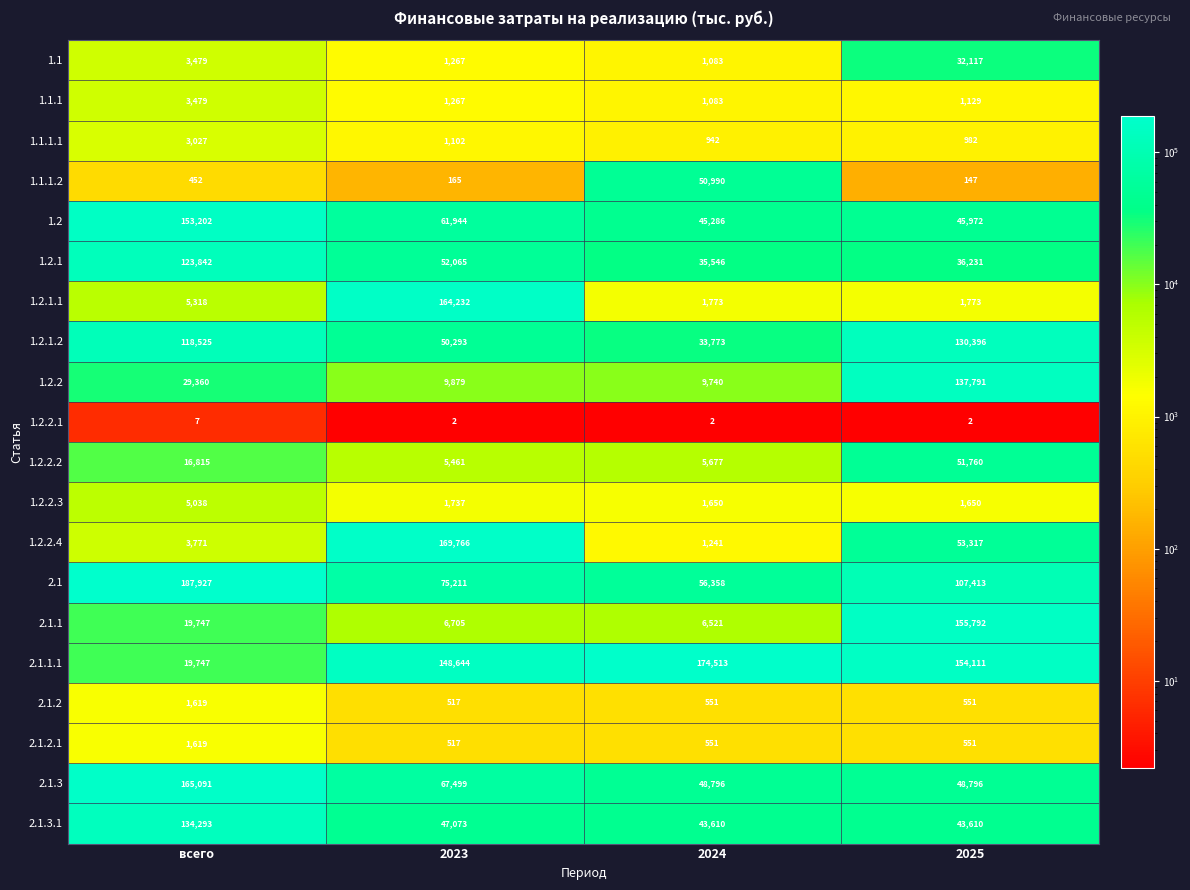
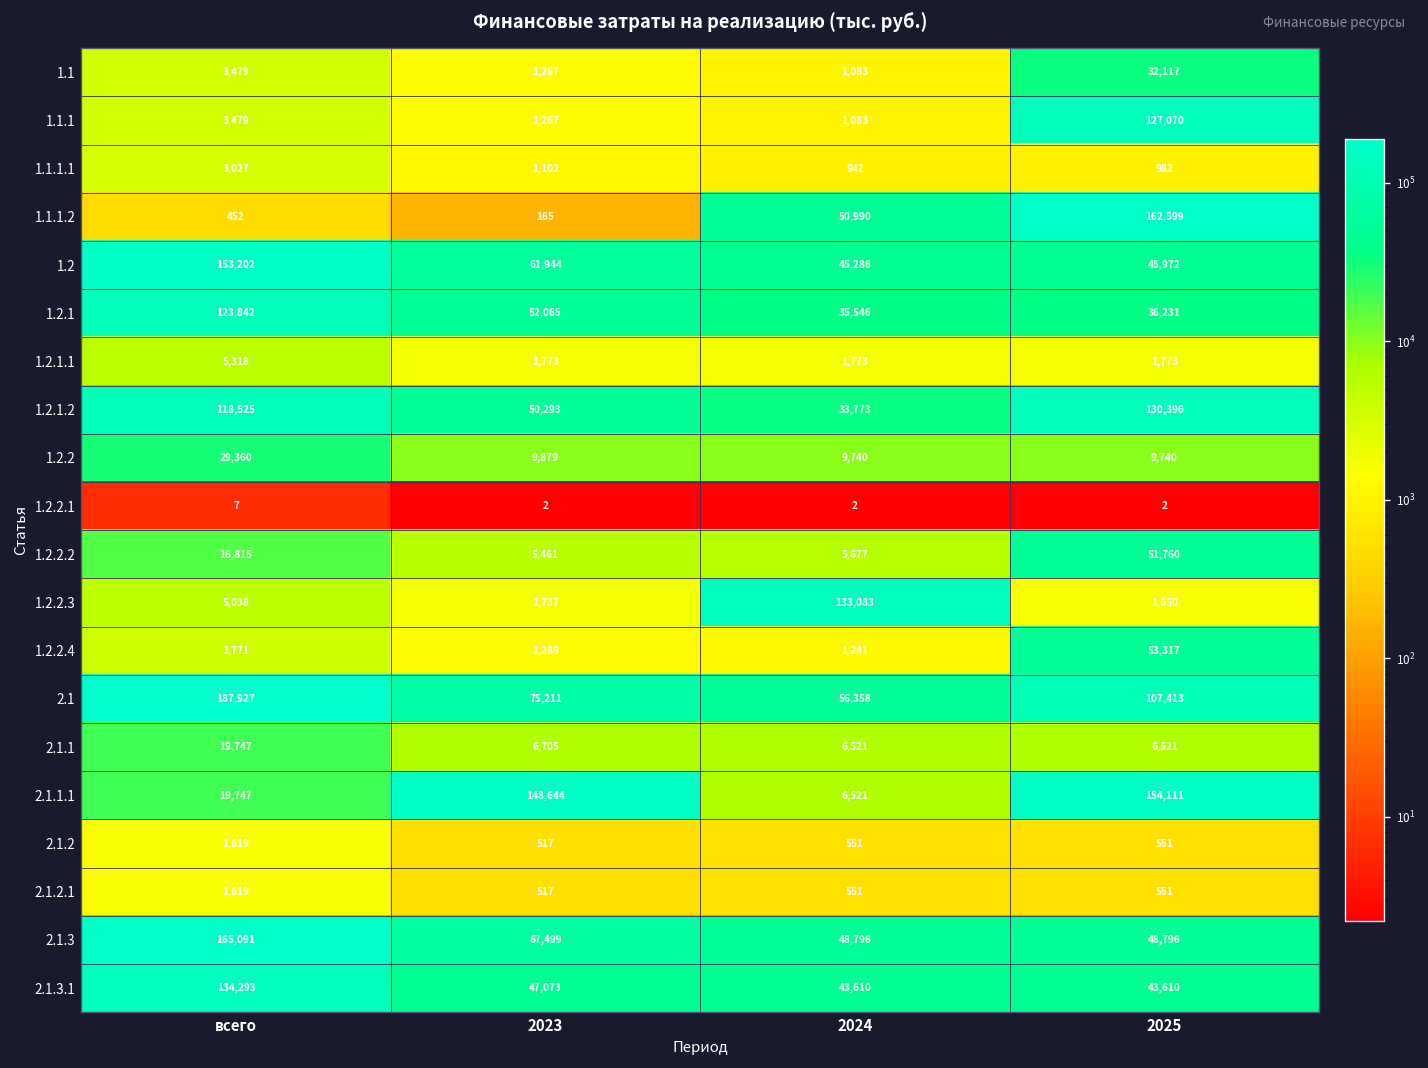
  {
    "1.1": {
      "всего": "3,479",
      "2023": "1,267",
      "2024": "1,083",
      "2025": "32,117"
    },
    "1.1.1": {
      "всего": "3,479",
      "2023": "1,267",
      "2024": "1,083",
-     "2025": "1,129"
+     "2025": "127,070"
    },
    "1.1.1.1": {
      "всего": "3,027",
      "2023": "1,102",
      "2024": "942",
      "2025": "982"
    },
    "1.1.1.2": {
      "всего": "452",
      "2023": "165",
      "2024": "50,990",
-     "2025": "147"
+     "2025": "162,599"
    },
    "1.2": {
      "всего": "153,202",
      "2023": "61,944",
      "2024": "45,286",
      "2025": "45,972"
    },
    "1.2.1": {
      "всего": "123,842",
      "2023": "52,065",
      "2024": "35,546",
      "2025": "36,231"
    },
    "1.2.1.1": {
      "всего": "5,318",
-     "2023": "164,232",
+     "2023": "1,773",
      "2024": "1,773",
      "2025": "1,773"
    },
    "1.2.1.2": {
      "всего": "118,525",
      "2023": "50,293",
      "2024": "33,773",
      "2025": "130,396"
    },
    "1.2.2": {
      "всего": "29,360",
      "2023": "9,879",
      "2024": "9,740",
-     "2025": "137,791"
+     "2025": "9,740"
    },
    "1.2.2.1": {
      "всего": "7",
      "2023": "2",
      "2024": "2",
      "2025": "2"
    },
    "1.2.2.2": {
      "всего": "16,815",
      "2023": "5,461",
      "2024": "5,677",
      "2025": "51,760"
    },
    "1.2.2.3": {
      "всего": "5,038",
      "2023": "1,737",
-     "2024": "1,650",
+     "2024": "133,083",
      "2025": "1,650"
    },
    "1.2.2.4": {
      "всего": "3,771",
-     "2023": "169,766",
+     "2023": "1,289",
      "2024": "1,241",
      "2025": "53,317"
    },
    "2.1": {
      "всего": "187,927",
      "2023": "75,211",
      "2024": "56,358",
      "2025": "107,413"
    },
    "2.1.1": {
      "всего": "19,747",
      "2023": "6,705",
      "2024": "6,521",
-     "2025": "155,792"
+     "2025": "6,521"
    },
    "2.1.1.1": {
      "всего": "19,747",
      "2023": "148,644",
-     "2024": "174,513",
+     "2024": "6,521",
      "2025": "154,111"
    },
    "2.1.2": {
      "всего": "1,619",
      "2023": "517",
      "2024": "551",
      "2025": "551"
    },
    "2.1.2.1": {
      "всего": "1,619",
      "2023": "517",
      "2024": "551",
      "2025": "551"
    },
    "2.1.3": {
      "всего": "165,091",
      "2023": "67,499",
      "2024": "48,796",
      "2025": "48,796"
    },
    "2.1.3.1": {
      "всего": "134,293",
      "2023": "47,073",
      "2024": "43,610",
      "2025": "43,610"
    }
  }
